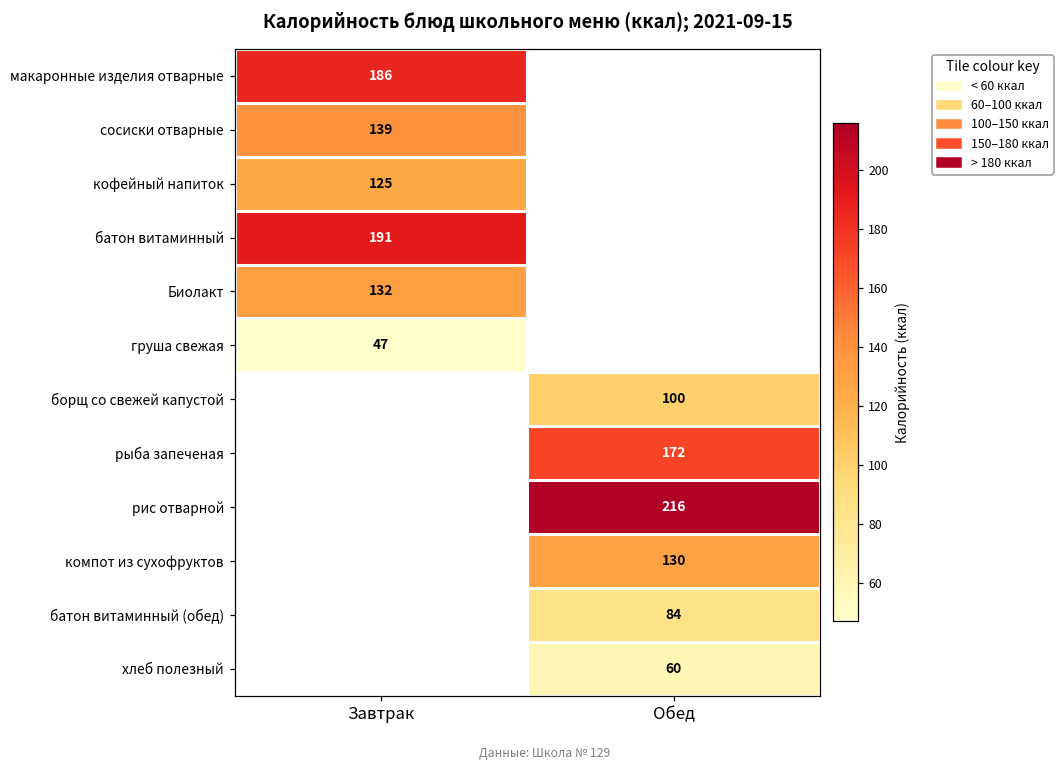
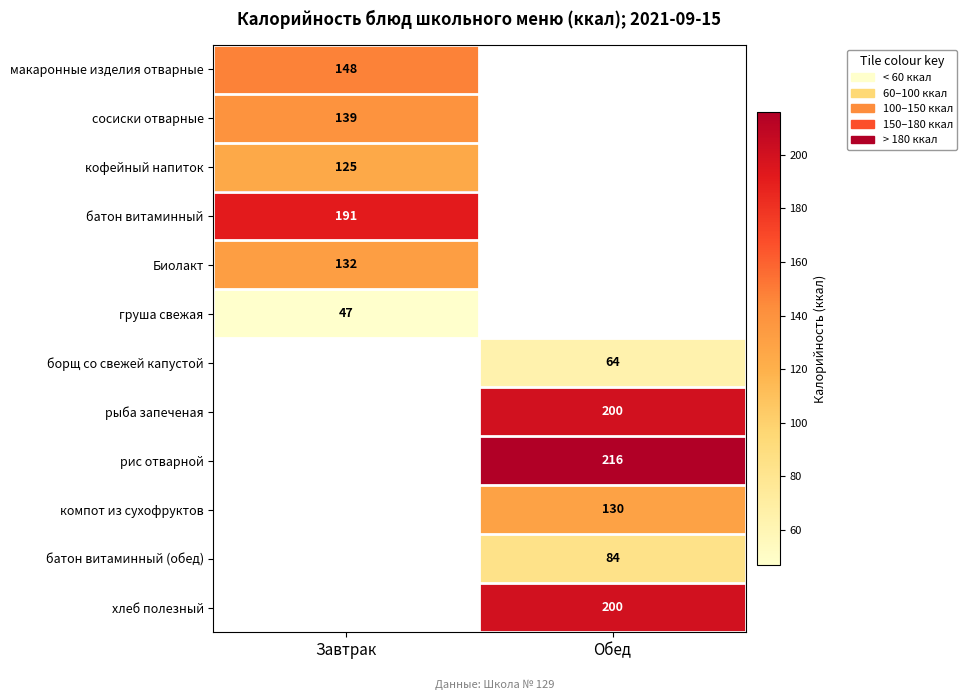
  {
    "макаронные изделия отварные": {
-     "Завтрак": 186
+     "Завтрак": 148
    },
    "сосиски отварные": {
      "Завтрак": 139
    },
    "кофейный напиток": {
      "Завтрак": 125
    },
    "батон витаминный": {
      "Завтрак": 191
    },
    "Биолакт": {
      "Завтрак": 132
    },
    "груша свежая": {
      "Завтрак": 47
    },
    "борщ со свежей капустой": {
-     "Обед": 100
+     "Обед": 64
    },
    "рыба запеченая": {
-     "Обед": 172
+     "Обед": 200
    },
    "рис отварной": {
      "Обед": 216
    },
    "компот из сухофруктов": {
      "Обед": 130
    },
    "батон витаминный (обед)": {
      "Обед": 84
    },
    "хлеб полезный": {
-     "Обед": 60
+     "Обед": 200
    }
  }
